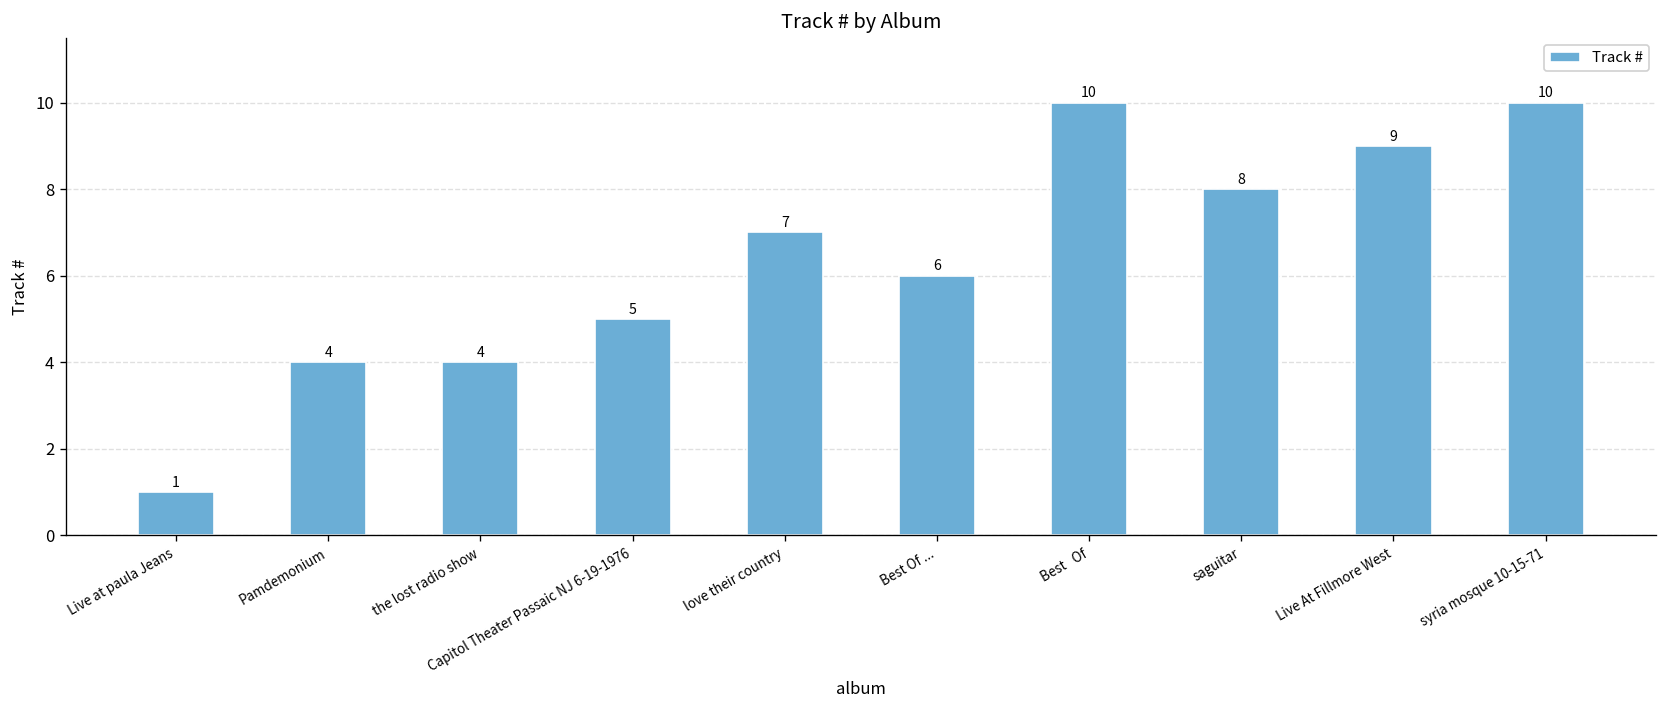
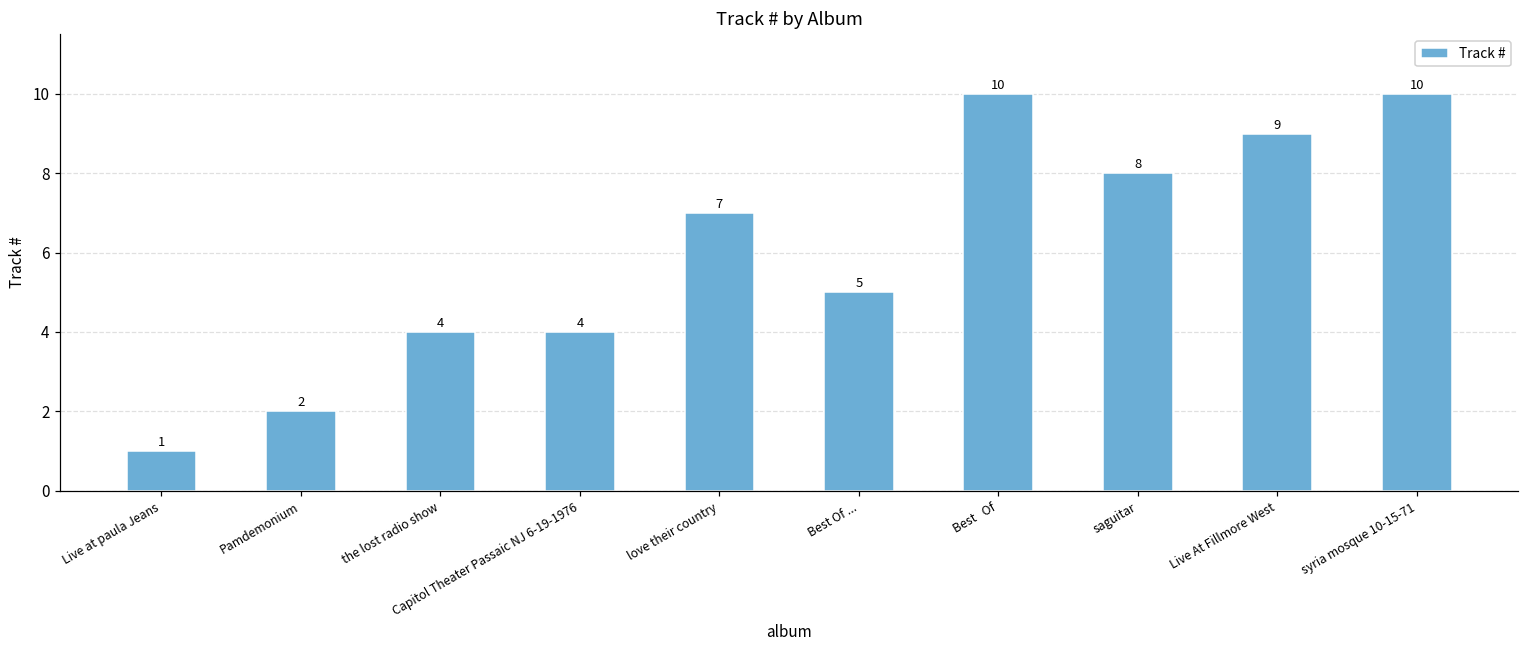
  {
    "Live at paula Jeans": 1,
-   "Pamdemonium": 4,
+   "Pamdemonium": 2,
    "the lost radio show": 4,
-   "Capitol Theater Passaic NJ 6-19-1976": 5,
+   "Capitol Theater Passaic NJ 6-19-1976": 4,
    "love their country": 7,
-   "Best Of ...": 6,
+   "Best Of ...": 5,
    "Best Of": 10,
    "saguitar": 8,
    "Live At Fillmore West": 9,
    "syria mosque 10-15-71": 10
  }
